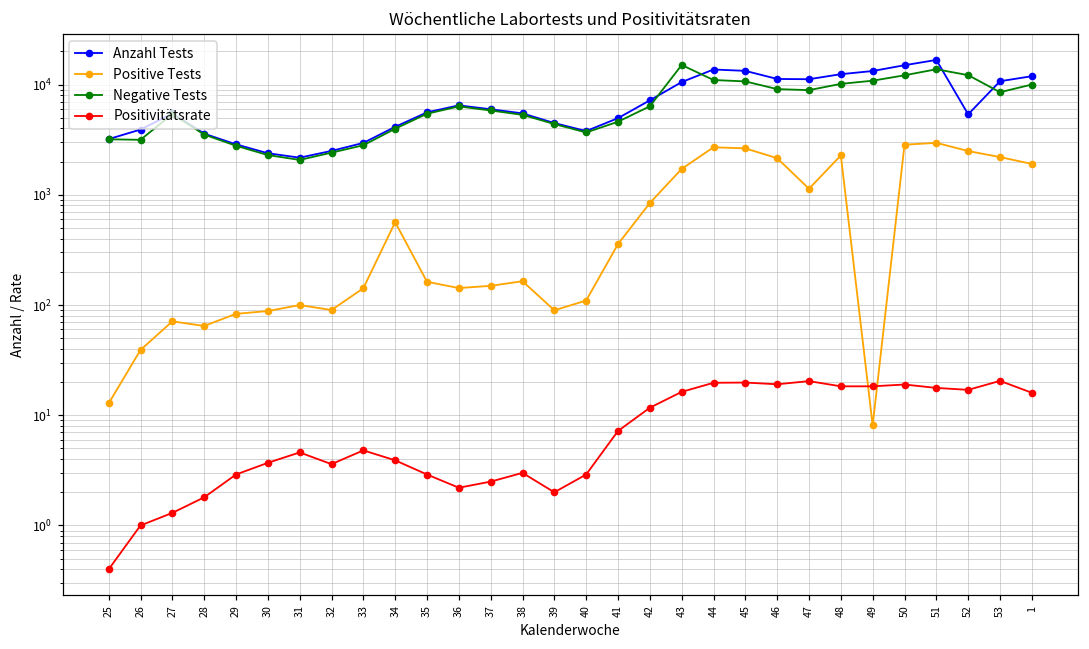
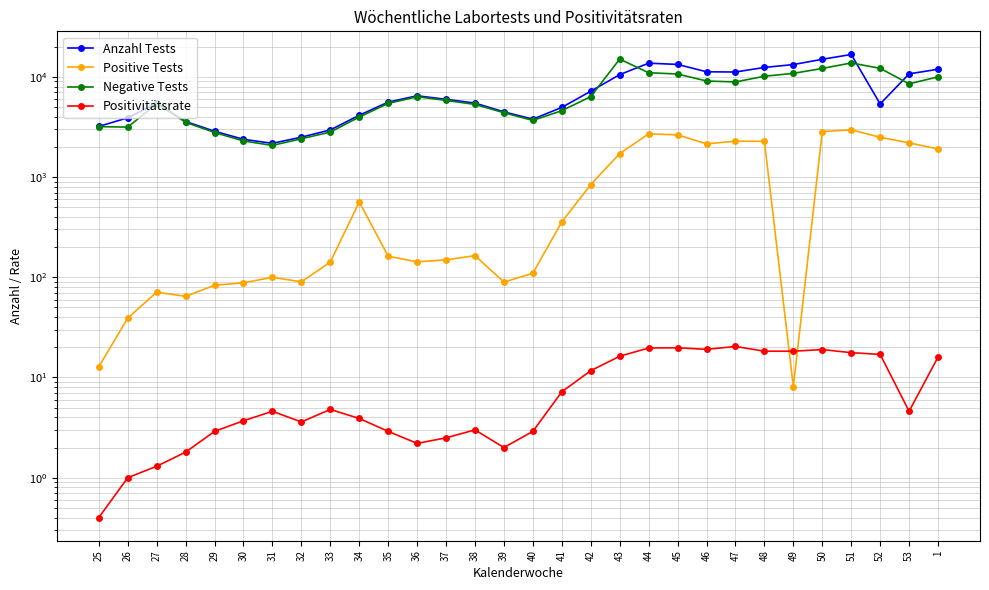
  {
    "Anzahl Tests": {
      "41": 5000,
      "42": 7000,
      "43": 11000,
      "44": 14000,
      "45": 13000,
      "46": 11000,
      "47": 11000,
      "48": 12000,
      "49": 13000,
      "50": 15000,
      "51": 17000,
      "52": 5000,
      "53": 11000,
      "1": 12000
    },
    "Positive Tests": {
      "25": 13,
      "26": 39,
      "27": 70,
      "28": 60,
      "29": 80,
      "30": 90,
      "31": 100,
      "32": 90,
      "33": 140,
      "34": 600,
      "35": 160,
      "36": 140,
      "37": 150,
      "38": 160,
      "39": 90,
      "40": 110,
      "41": 360,
      "42": 800,
      "43": 1700,
      "44": 2700,
      "45": 2600,
      "46": 2100,
-     "47": 1100,
+     "47": 2300,
      "48": 2300,
      "49": 8,
      "50": 2800,
      "51": 3000,
      "52": 2500,
      "53": 2200,
      "1": 1900
    },
    "Negative Tests": {
      "26": 3200,
      "41": 5000,
      "42": 6000,
      "43": 15000,
      "44": 11000,
      "45": 11000,
      "46": 9000,
      "47": 9000,
      "48": 10000,
      "49": 11000,
      "50": 12000,
      "51": 14000,
      "52": 12000,
      "53": 9000,
      "1": 10000
    },
    "Positivitätsrate": {
      "25": 0.40,
      "26": 1,
      "27": 1.3,
      "28": 1.8,
      "29": 3,
      "30": 3.7,
      "31": 5,
      "32": 3.6,
      "33": 5,
      "34": 4,
      "35": 3,
      "36": 2.2,
      "37": 2.5,
      "38": 3,
      "39": 2,
      "40": 3,
      "41": 7,
      "42": 12,
      "43": 16,
      "44": 20,
      "45": 20,
      "46": 19,
      "47": 20,
      "48": 18,
      "49": 18,
      "50": 19,
      "51": 18,
      "52": 17,
-     "53": 21,
+     "53": 5,
      "1": 16
    }
  }
